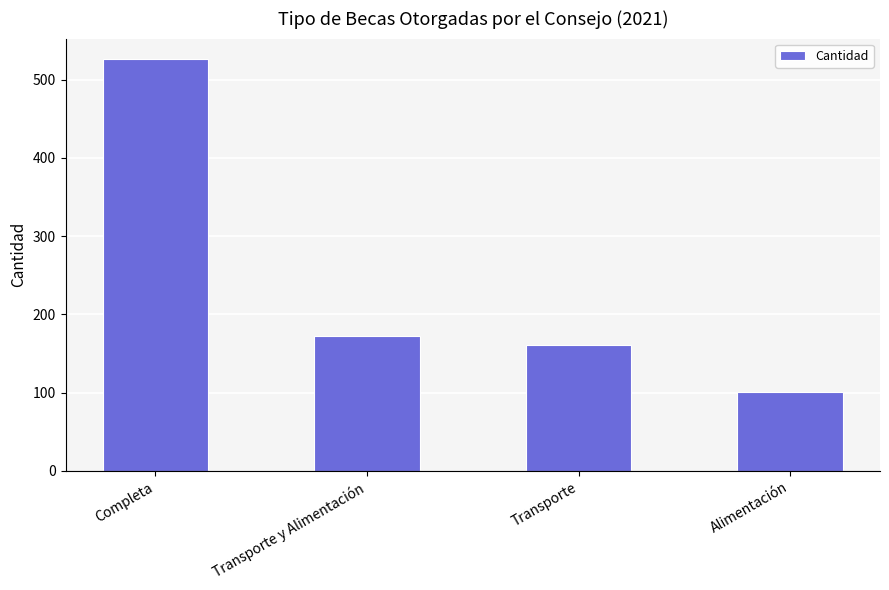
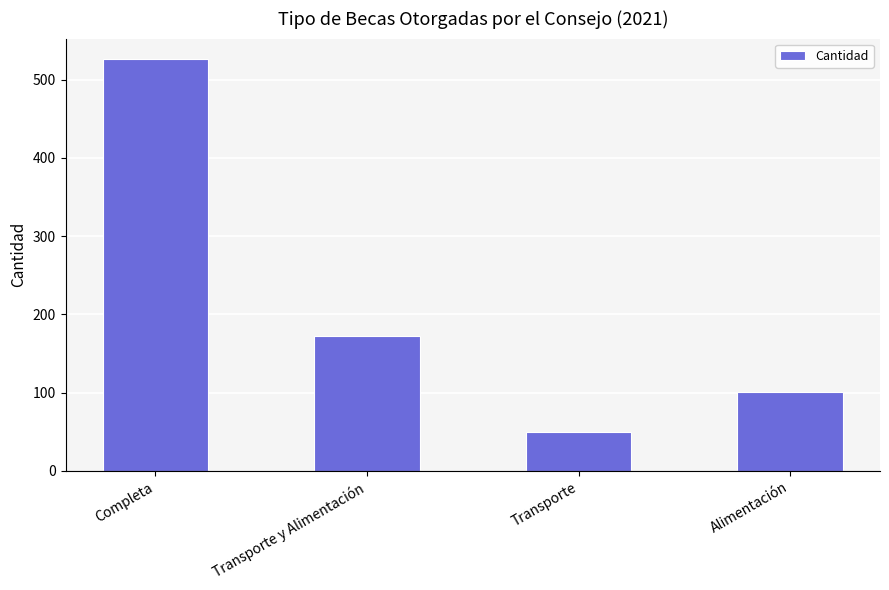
  {
    "Completa": 530,
    "Transporte y Alimentación": 170,
-   "Transporte": 160,
+   "Transporte": 50,
    "Alimentación": 100
  }
